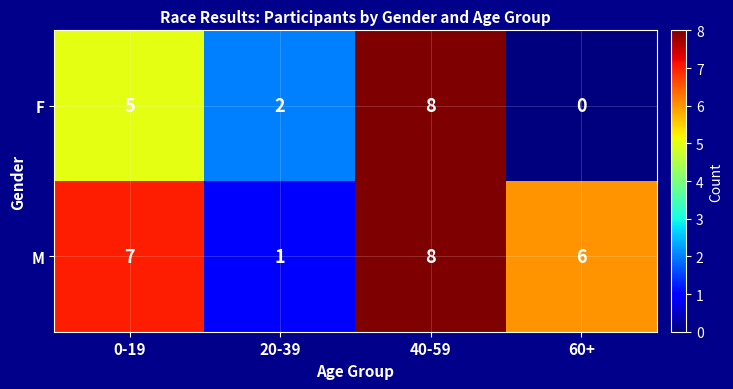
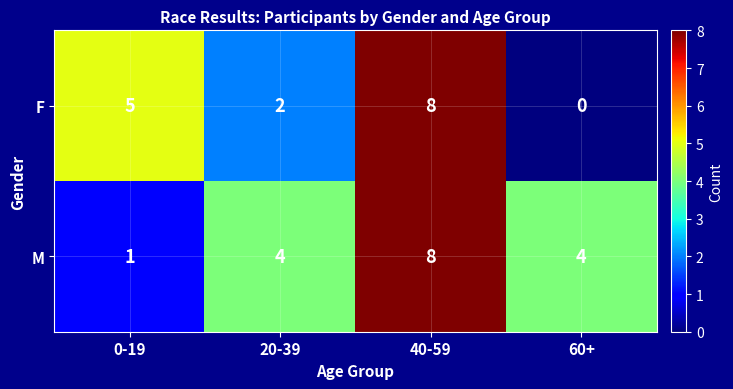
  {
    "F": {
      "0-19": 5,
      "20-39": 2,
      "40-59": 8,
      "60+": 0
    },
    "M": {
-     "0-19": 7,
-     "20-39": 1,
+     "0-19": 1,
+     "20-39": 4,
      "40-59": 8,
-     "60+": 6
+     "60+": 4
    }
  }
